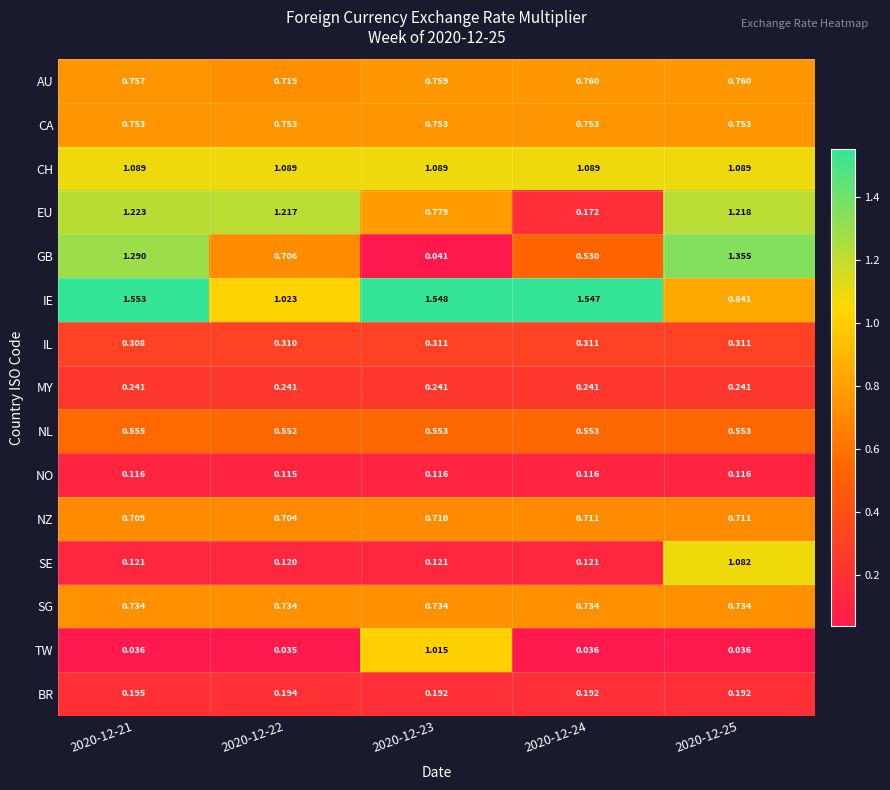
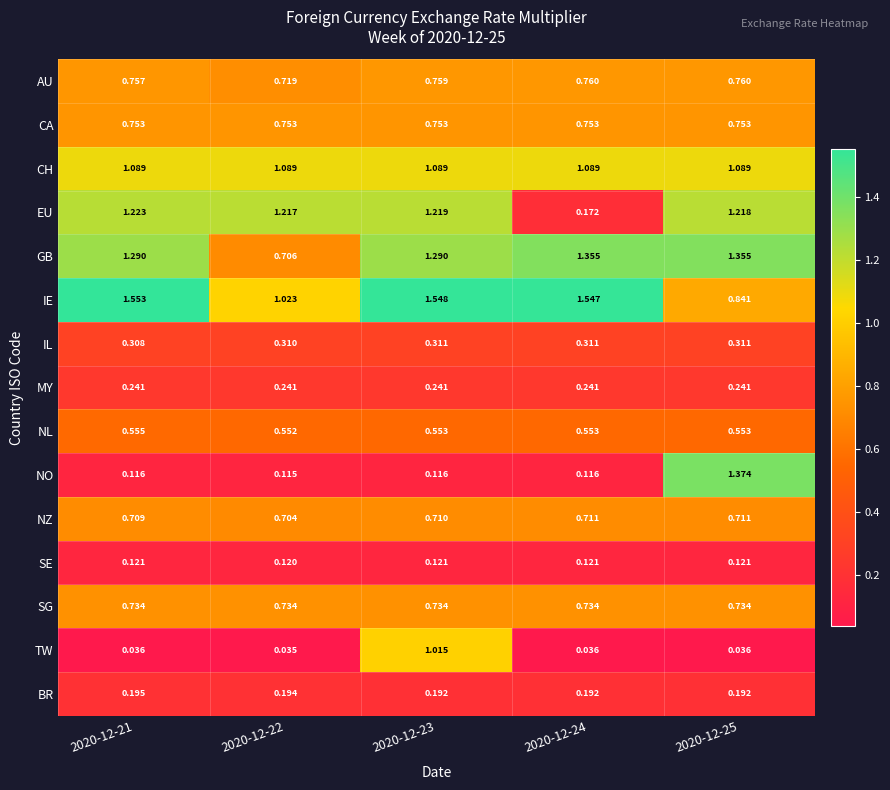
  {
    "AU": {
      "2020-12-21": 0.757,
      "2020-12-22": 0.719,
      "2020-12-23": 0.759,
      "2020-12-24": 0.760,
      "2020-12-25": 0.760
    },
    "CA": {
      "2020-12-21": 0.753,
      "2020-12-22": 0.753,
      "2020-12-23": 0.753,
      "2020-12-24": 0.753,
      "2020-12-25": 0.753
    },
    "CH": {
      "2020-12-21": 1.089,
      "2020-12-22": 1.089,
      "2020-12-23": 1.089,
      "2020-12-24": 1.089,
      "2020-12-25": 1.089
    },
    "EU": {
      "2020-12-21": 1.223,
      "2020-12-22": 1.217,
-     "2020-12-23": 0.779,
+     "2020-12-23": 1.219,
      "2020-12-24": 0.172,
      "2020-12-25": 1.218
    },
    "GB": {
      "2020-12-21": 1.290,
      "2020-12-22": 0.706,
-     "2020-12-23": 0.041,
-     "2020-12-24": 0.530,
+     "2020-12-23": 1.290,
+     "2020-12-24": 1.355,
      "2020-12-25": 1.355
    },
    "IE": {
      "2020-12-21": 1.553,
      "2020-12-22": 1.023,
      "2020-12-23": 1.548,
      "2020-12-24": 1.547,
      "2020-12-25": 0.841
    },
    "IL": {
      "2020-12-21": 0.308,
      "2020-12-22": 0.310,
      "2020-12-23": 0.311,
      "2020-12-24": 0.311,
      "2020-12-25": 0.311
    },
    "MY": {
      "2020-12-21": 0.241,
      "2020-12-22": 0.241,
      "2020-12-23": 0.241,
      "2020-12-24": 0.241,
      "2020-12-25": 0.241
    },
    "NL": {
      "2020-12-21": 0.555,
      "2020-12-22": 0.552,
      "2020-12-23": 0.553,
      "2020-12-24": 0.553,
      "2020-12-25": 0.553
    },
    "NO": {
      "2020-12-21": 0.116,
      "2020-12-22": 0.115,
      "2020-12-23": 0.116,
      "2020-12-24": 0.116,
-     "2020-12-25": 0.116
+     "2020-12-25": 1.374
    },
    "NZ": {
      "2020-12-21": 0.709,
      "2020-12-22": 0.704,
      "2020-12-23": 0.710,
      "2020-12-24": 0.711,
      "2020-12-25": 0.711
    },
    "SE": {
      "2020-12-21": 0.121,
      "2020-12-22": 0.120,
      "2020-12-23": 0.121,
      "2020-12-24": 0.121,
-     "2020-12-25": 1.082
+     "2020-12-25": 0.121
    },
    "SG": {
      "2020-12-21": 0.734,
      "2020-12-22": 0.734,
      "2020-12-23": 0.734,
      "2020-12-24": 0.734,
      "2020-12-25": 0.734
    },
    "TW": {
      "2020-12-21": 0.036,
      "2020-12-22": 0.035,
      "2020-12-23": 1.015,
      "2020-12-24": 0.036,
      "2020-12-25": 0.036
    },
    "BR": {
      "2020-12-21": 0.195,
      "2020-12-22": 0.194,
      "2020-12-23": 0.192,
      "2020-12-24": 0.192,
      "2020-12-25": 0.192
    }
  }
